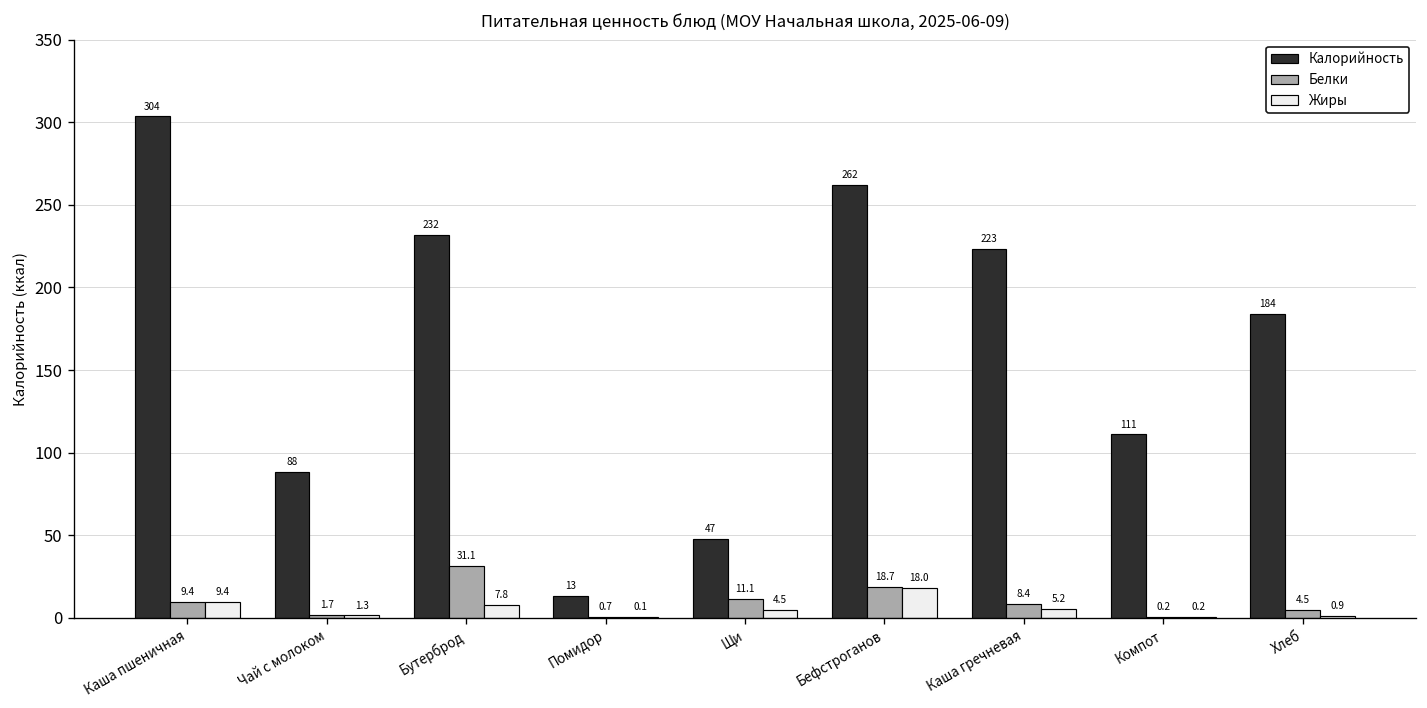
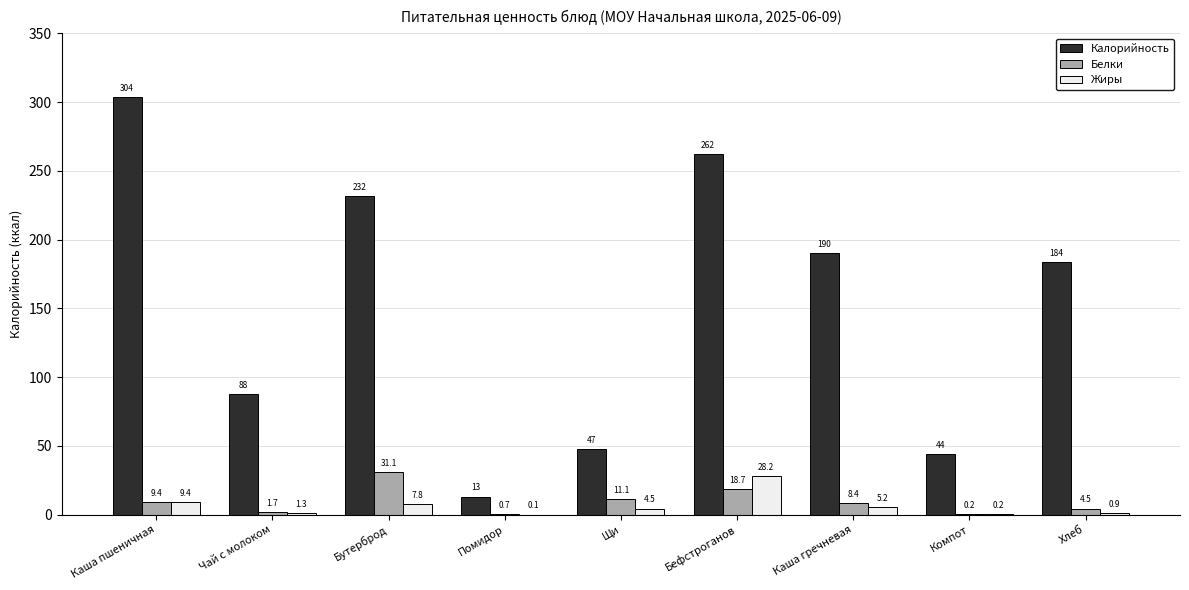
  {
    "Калорийность": {
      "Каша пшеничная": 304,
      "Чай с молоком": 88,
      "Бутерброд": 232,
      "Помидор": 13,
      "Щи": 47,
      "Бефстроганов": 262,
-     "Каша гречневая": 223,
-     "Компот": 111,
+     "Каша гречневая": 190,
+     "Компот": 44,
      "Хлеб": 184
    },
    "Белки": {
      "Каша пшеничная": 9.4,
      "Чай с молоком": 1.7,
      "Бутерброд": 31.1,
      "Помидор": 0.7,
      "Щи": 11.1,
      "Бефстроганов": 18.7,
      "Каша гречневая": 8.4,
      "Компот": 0.2,
      "Хлеб": 4.5
    },
    "Жиры": {
      "Каша пшеничная": 9.4,
      "Чай с молоком": 1.3,
      "Бутерброд": 7.8,
      "Помидор": 0.1,
      "Щи": 4.5,
-     "Бефстроганов": 18.0,
+     "Бефстроганов": 28.2,
      "Каша гречневая": 5.2,
      "Компот": 0.2,
      "Хлеб": 0.9
    }
  }
